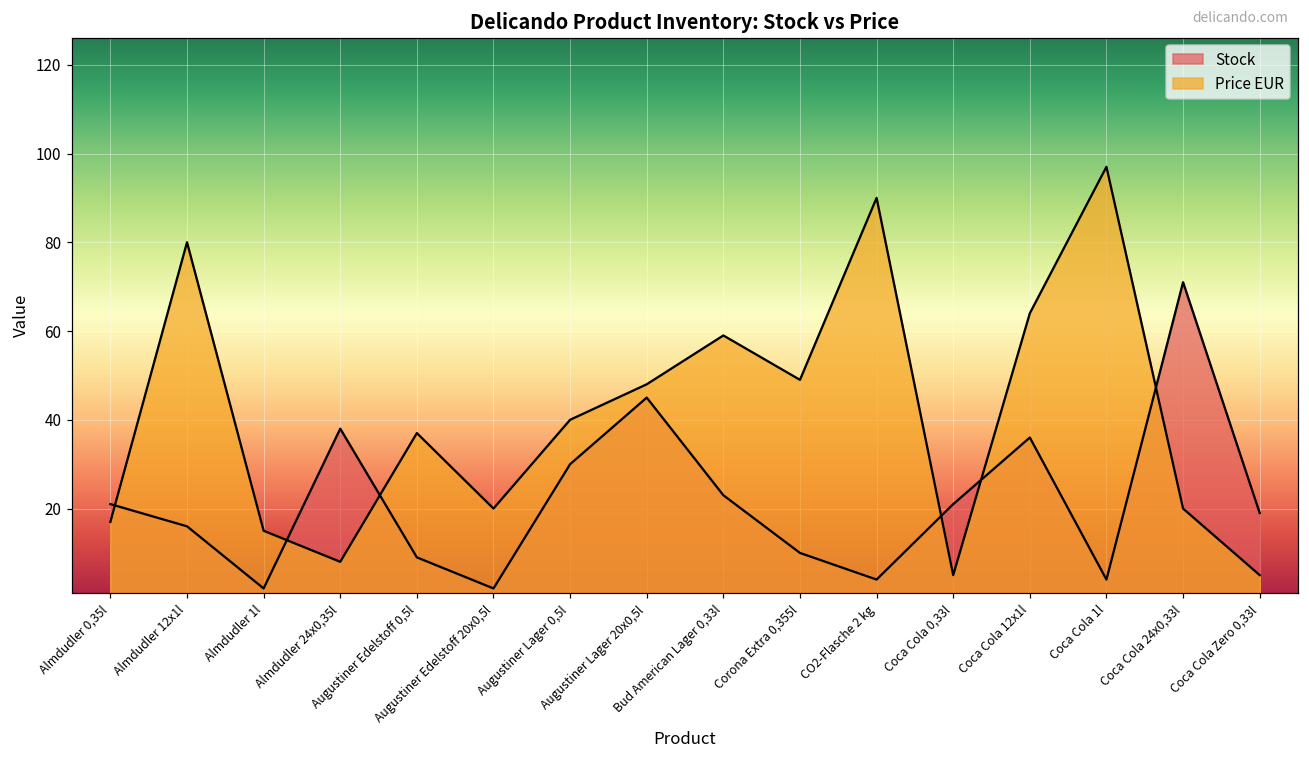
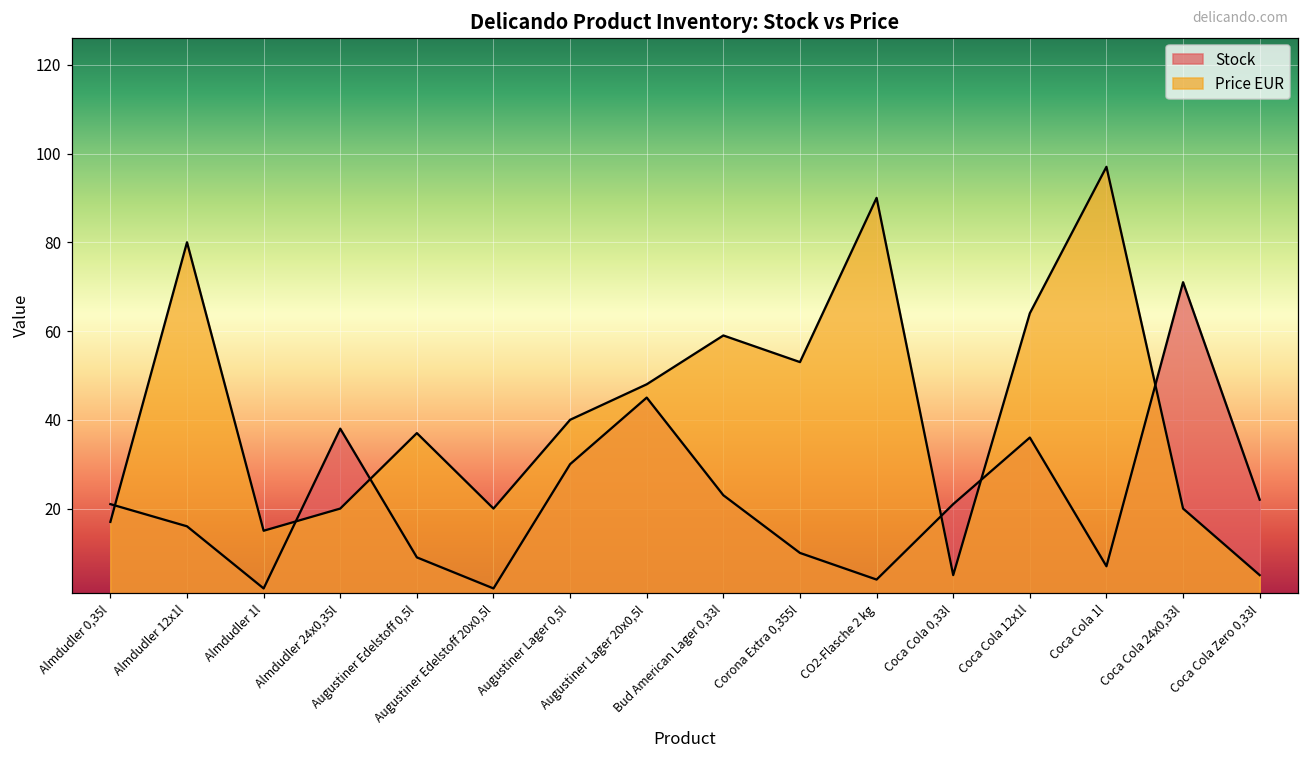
  {
    "Stock": {
      "Almdudler 0,35l": 21,
      "Almdudler 12x1l": 16,
      "Almdudler 1l": 2,
      "Almdudler 24x0,35l": 38,
      "Augustiner Edelstoff 0,5l": 9,
      "Augustiner Edelstoff 20x0,5l": 2,
      "Augustiner Lager 0,5l": 30,
      "Augustiner Lager 20x0,5l": 45,
      "Bud American Lager 0,33l": 23,
      "Corona Extra 0,355l": 10,
      "CO2-Flasche 2 kg": 4,
      "Coca Cola 0,33l": 21,
      "Coca Cola 12x1l": 36,
-     "Coca Cola 1l": 4,
+     "Coca Cola 1l": 7,
      "Coca Cola 24x0,33l": 71,
-     "Coca Cola Zero 0,33l": 19
+     "Coca Cola Zero 0,33l": 22
    },
    "Price EUR": {
      "Almdudler 0,35l": 17,
      "Almdudler 12x1l": 80,
      "Almdudler 1l": 15,
-     "Almdudler 24x0,35l": 8,
+     "Almdudler 24x0,35l": 20,
      "Augustiner Edelstoff 0,5l": 37,
      "Augustiner Edelstoff 20x0,5l": 20,
      "Augustiner Lager 0,5l": 40,
      "Augustiner Lager 20x0,5l": 48,
      "Bud American Lager 0,33l": 59,
-     "Corona Extra 0,355l": 49,
+     "Corona Extra 0,355l": 53,
      "CO2-Flasche 2 kg": 90,
      "Coca Cola 0,33l": 5,
      "Coca Cola 12x1l": 64,
      "Coca Cola 1l": 97,
      "Coca Cola 24x0,33l": 20,
      "Coca Cola Zero 0,33l": 5
    }
  }
